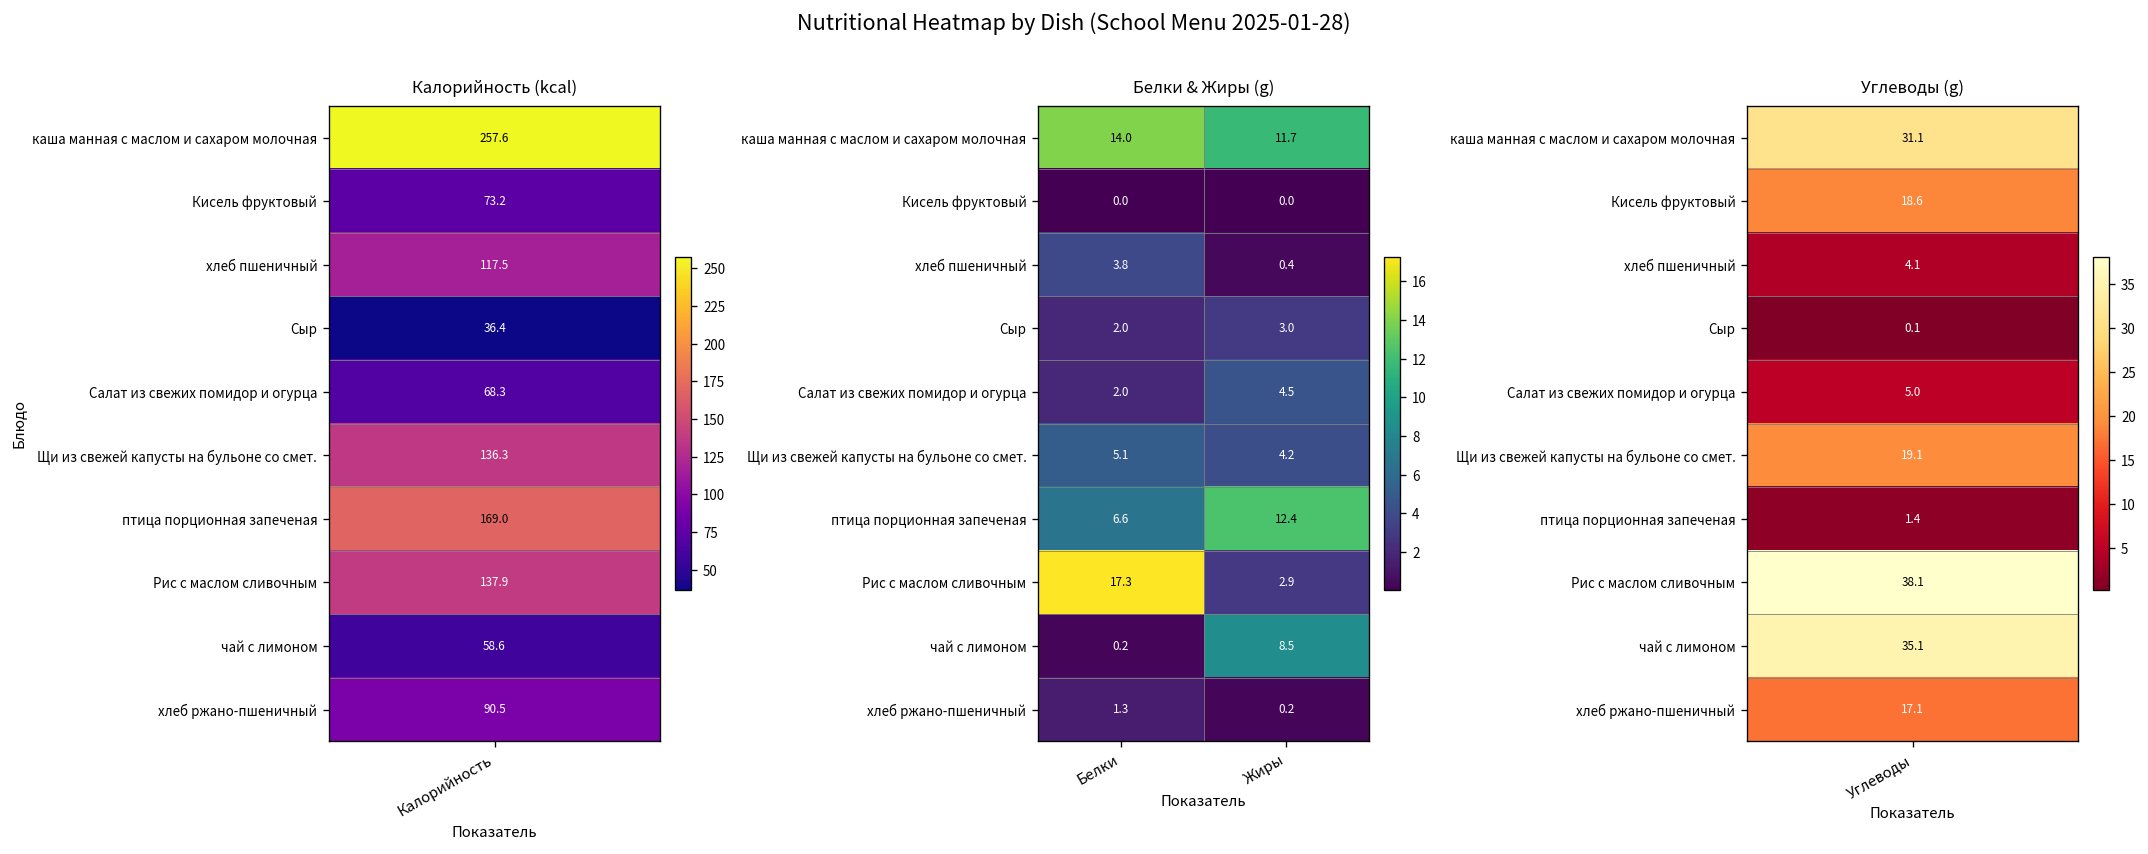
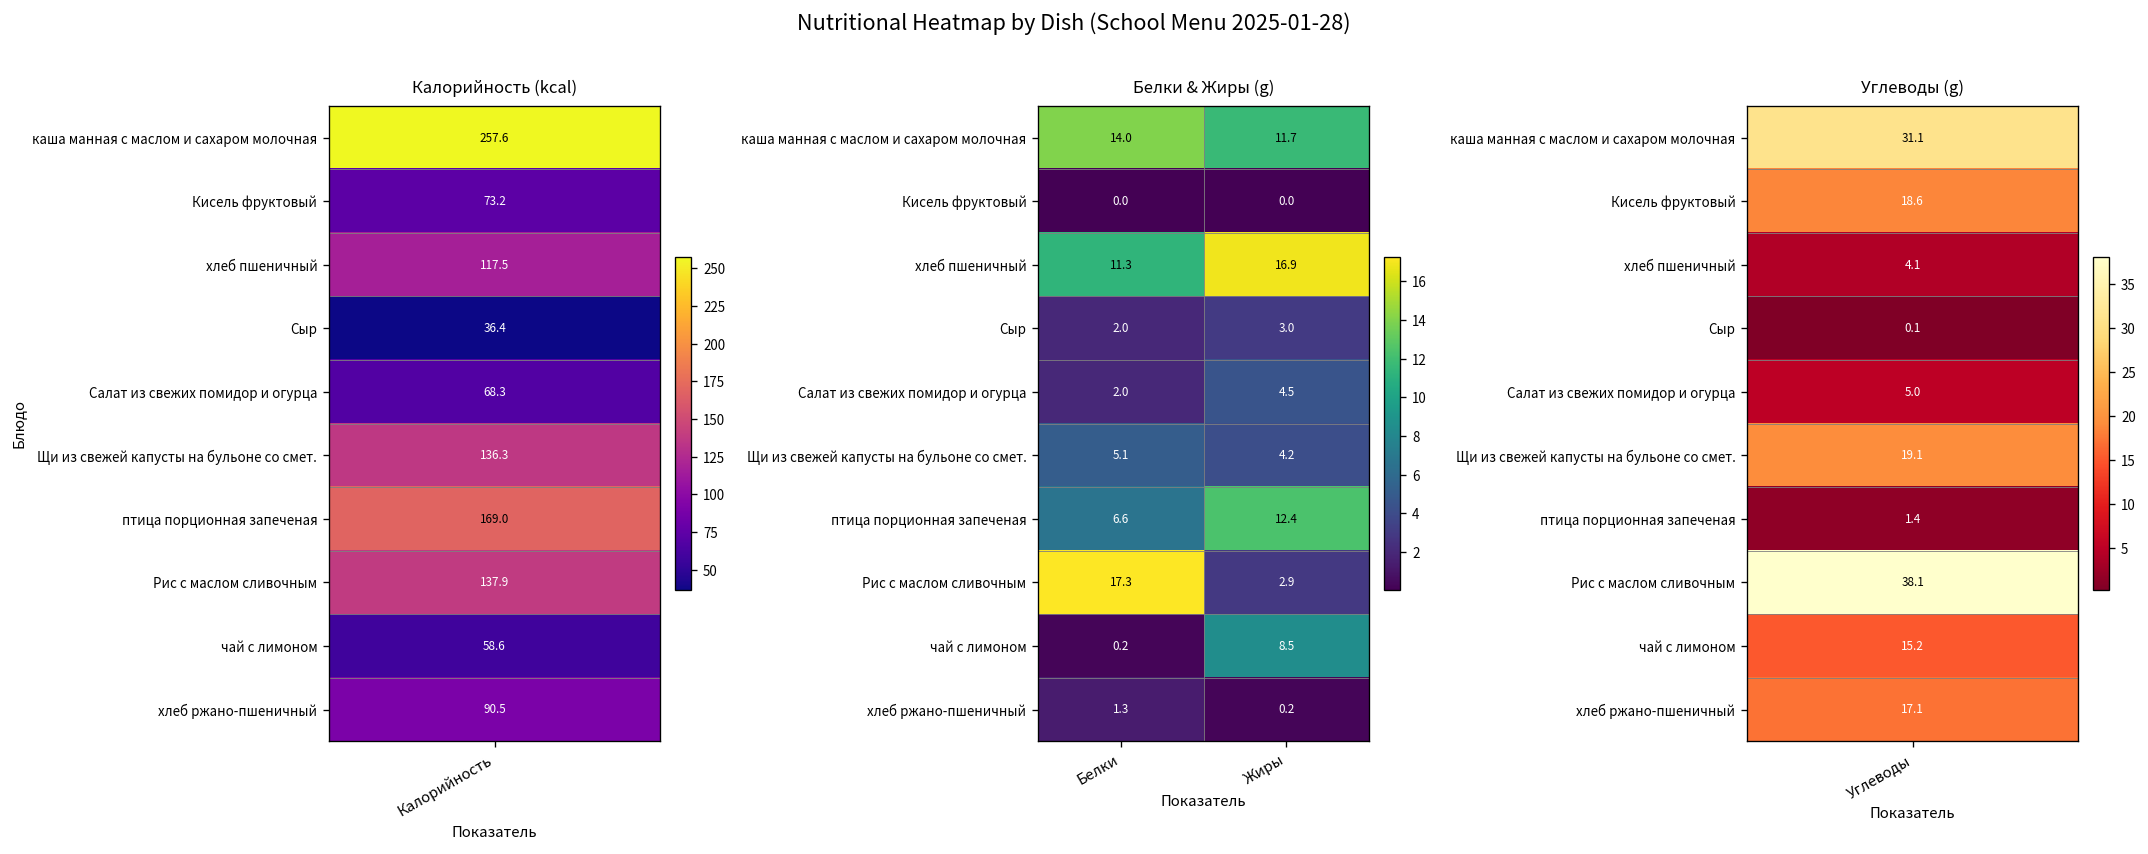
  {
    "Калорийность (kcal)": {
      "каша манная с маслом и сахаром молочная": {
        "Калорийность": 257.6
      },
      "Кисель фруктовый": {
        "Калорийность": 73.2
      },
      "хлеб пшеничный": {
        "Калорийность": 117.5
      },
      "Сыр": {
        "Калорийность": 36.4
      },
      "Салат из свежих помидор и огурца": {
        "Калорийность": 68.3
      },
      "Щи из свежей капусты на бульоне со смет.": {
        "Калорийность": 136.3
      },
      "птица порционная запеченая": {
        "Калорийность": 169.0
      },
      "Рис с маслом сливочным": {
        "Калорийность": 137.9
      },
      "чай с лимоном": {
        "Калорийность": 58.6
      },
      "хлеб ржано-пшеничный": {
        "Калорийность": 90.5
      }
    },
    "Белки & Жиры (g)": {
      "каша манная с маслом и сахаром молочная": {
        "Белки": 14.0,
        "Жиры": 11.7
      },
      "Кисель фруктовый": {
        "Белки": 0.0,
        "Жиры": 0.0
      },
      "хлеб пшеничный": {
-       "Белки": 3.8,
-       "Жиры": 0.4
+       "Белки": 11.3,
+       "Жиры": 16.9
      },
      "Сыр": {
        "Белки": 2.0,
        "Жиры": 3.0
      },
      "Салат из свежих помидор и огурца": {
        "Белки": 2.0,
        "Жиры": 4.5
      },
      "Щи из свежей капусты на бульоне со смет.": {
        "Белки": 5.1,
        "Жиры": 4.2
      },
      "птица порционная запеченая": {
        "Белки": 6.6,
        "Жиры": 12.4
      },
      "Рис с маслом сливочным": {
        "Белки": 17.3,
        "Жиры": 2.9
      },
      "чай с лимоном": {
        "Белки": 0.2,
        "Жиры": 8.5
      },
      "хлеб ржано-пшеничный": {
        "Белки": 1.3,
        "Жиры": 0.2
      }
    },
    "Углеводы (g)": {
      "каша манная с маслом и сахаром молочная": {
        "Углеводы": 31.1
      },
      "Кисель фруктовый": {
        "Углеводы": 18.6
      },
      "хлеб пшеничный": {
        "Углеводы": 4.1
      },
      "Сыр": {
        "Углеводы": 0.1
      },
      "Салат из свежих помидор и огурца": {
        "Углеводы": 5.0
      },
      "Щи из свежей капусты на бульоне со смет.": {
        "Углеводы": 19.1
      },
      "птица порционная запеченая": {
        "Углеводы": 1.4
      },
      "Рис с маслом сливочным": {
        "Углеводы": 38.1
      },
      "чай с лимоном": {
-       "Углеводы": 35.1
+       "Углеводы": 15.2
      },
      "хлеб ржано-пшеничный": {
        "Углеводы": 17.1
      }
    }
  }
